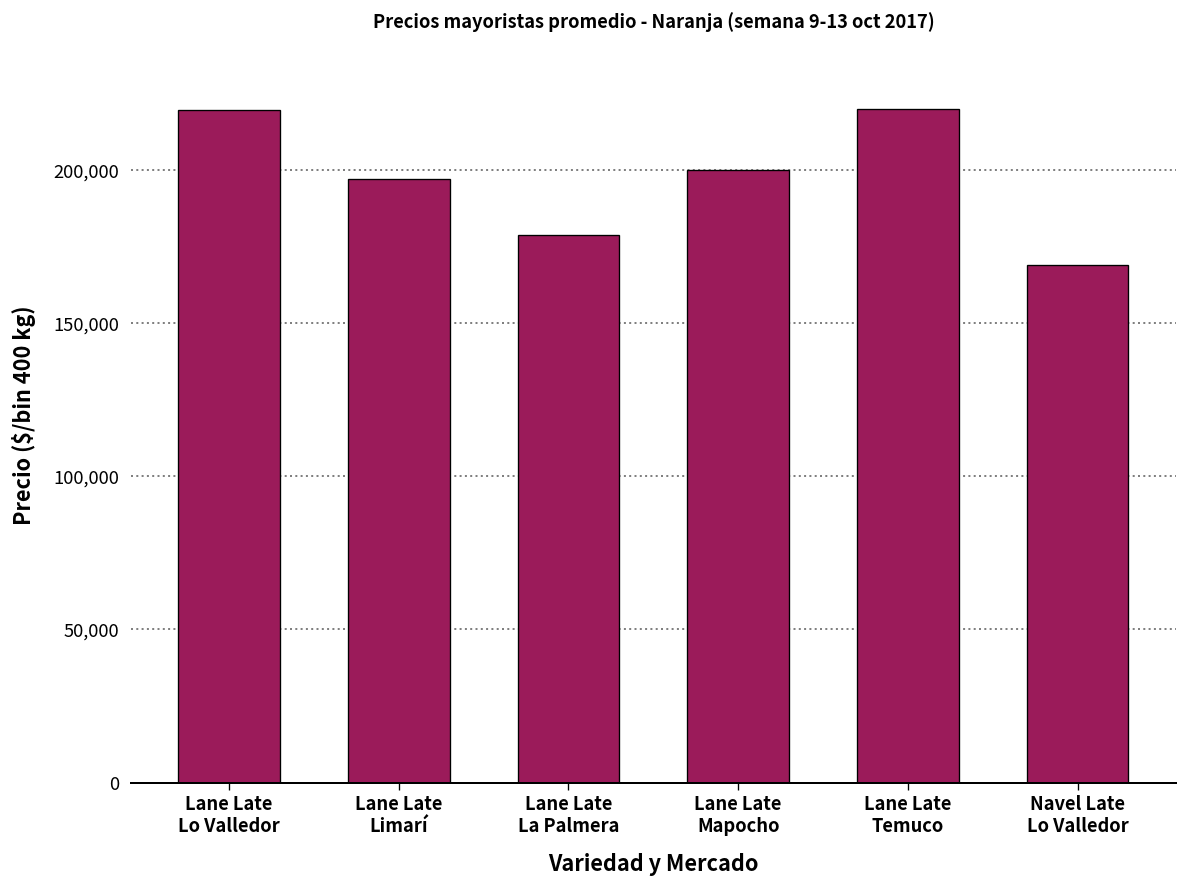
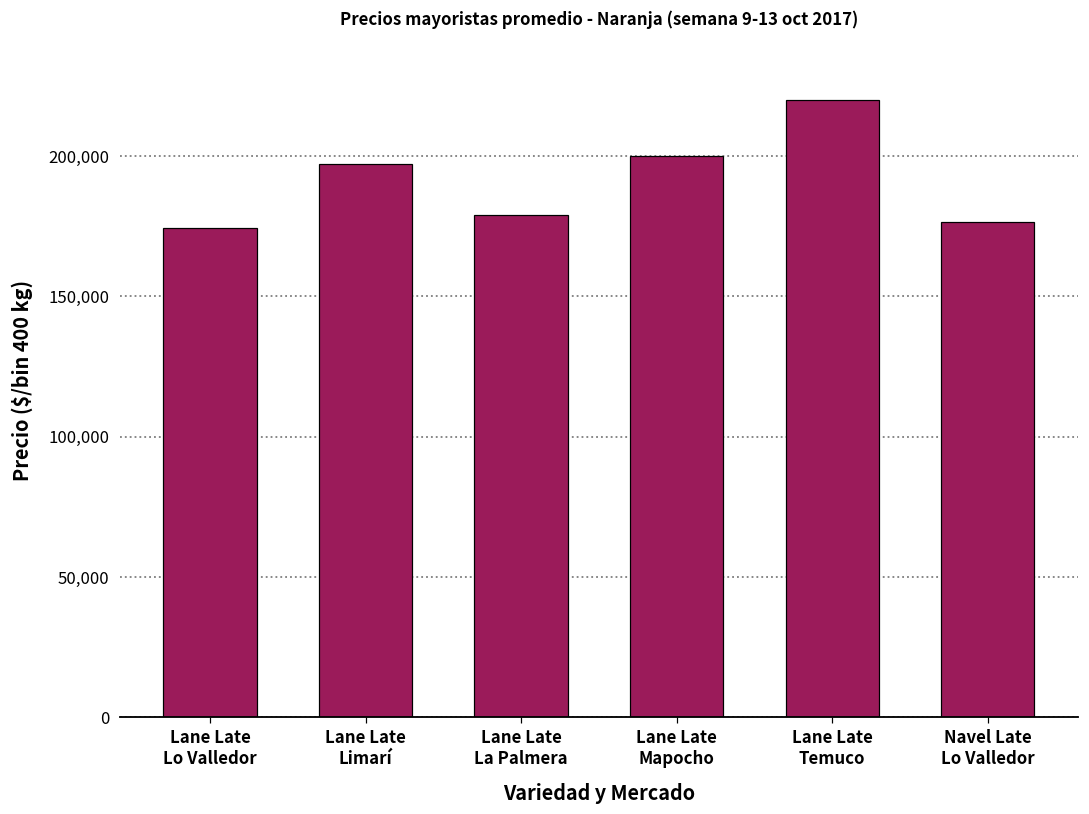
  {
-   "Lane Late Lo Valledor": "219,000",
+   "Lane Late Lo Valledor": "174,000",
    "Lane Late Limarí": "197,000",
    "Lane Late La Palmera": "179,000",
    "Lane Late Mapocho": "200,000",
    "Lane Late Temuco": "220,000",
-   "Navel Late Lo Valledor": "169,000"
+   "Navel Late Lo Valledor": "177,000"
  }
